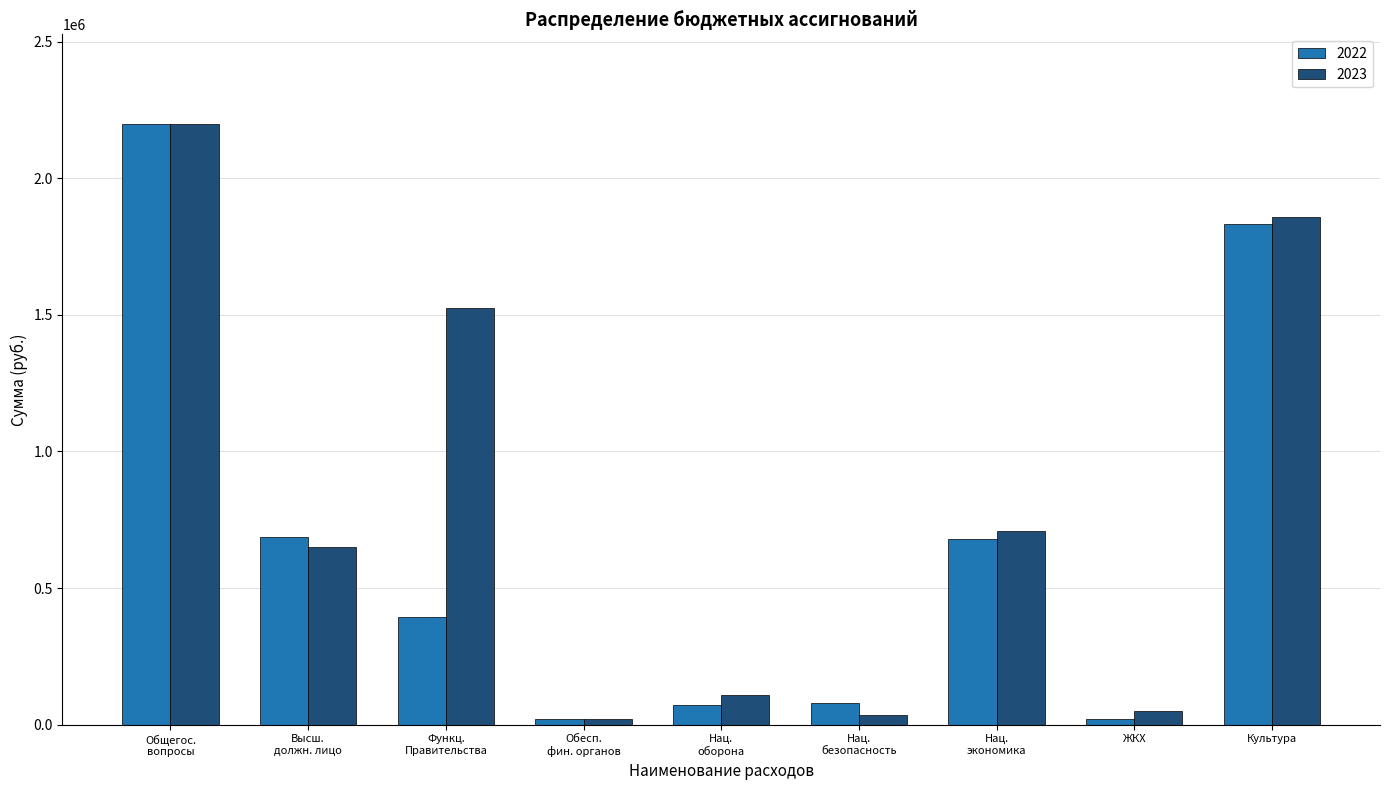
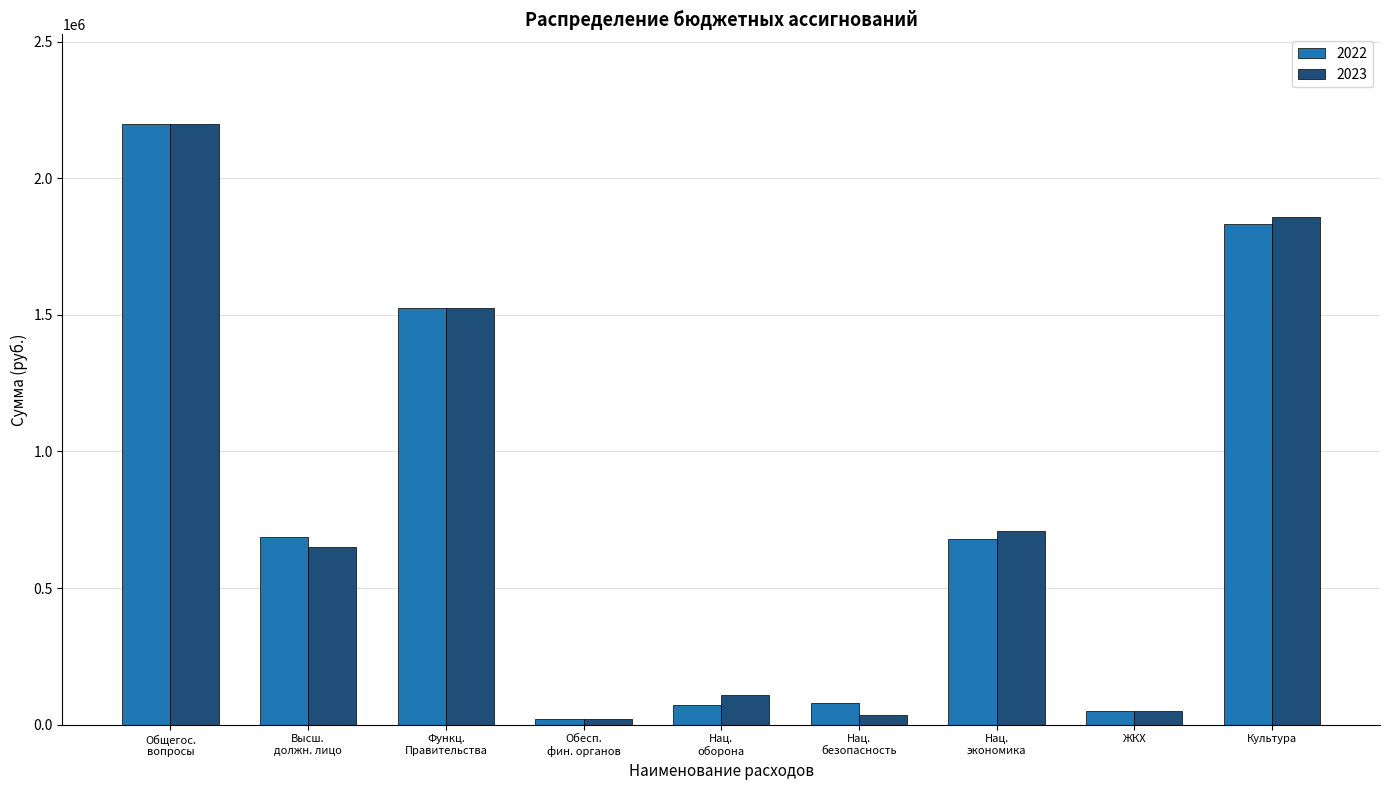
  {
    "2022": {
      "Общегос. вопросы": 2200000,
      "Высш. должн. лицо": 690000,
-     "Функц. Правительства": 400000,
+     "Функц. Правительства": 1520000,
      "Обесп. фин. органов": 20000,
      "Нац. оборона": 70000,
      "Нац. безопасность": 80000,
      "Нац. экономика": 680000,
-     "ЖКХ": 20000,
+     "ЖКХ": 50000,
      "Культура": 1830000
    },
    "2023": {
      "Общегос. вопросы": 2200000,
      "Высш. должн. лицо": 650000,
      "Функц. Правительства": 1520000,
      "Обесп. фин. органов": 20000,
      "Нац. оборона": 110000,
      "Нац. безопасность": 40000,
      "Нац. экономика": 710000,
      "ЖКХ": 50000,
      "Культура": 1860000
    }
  }
